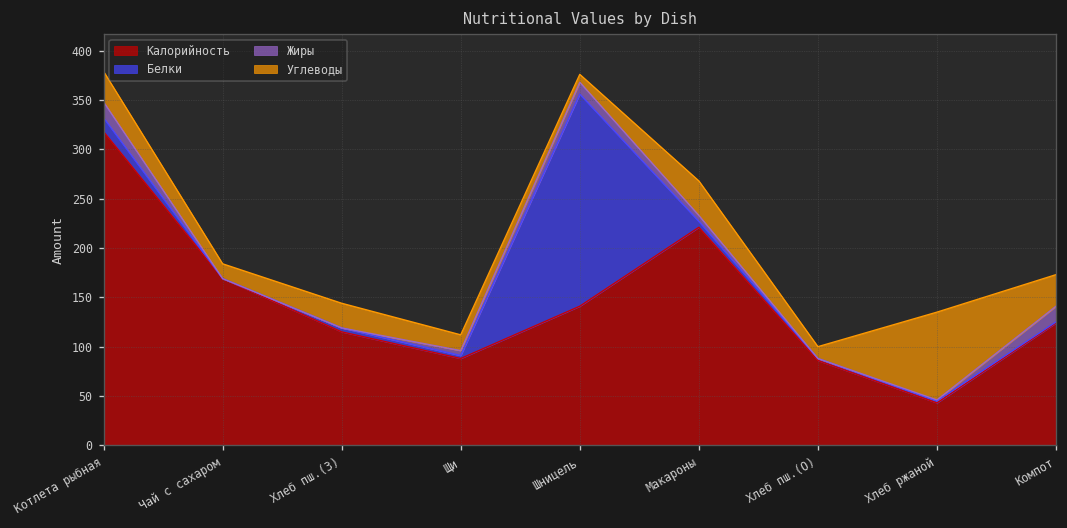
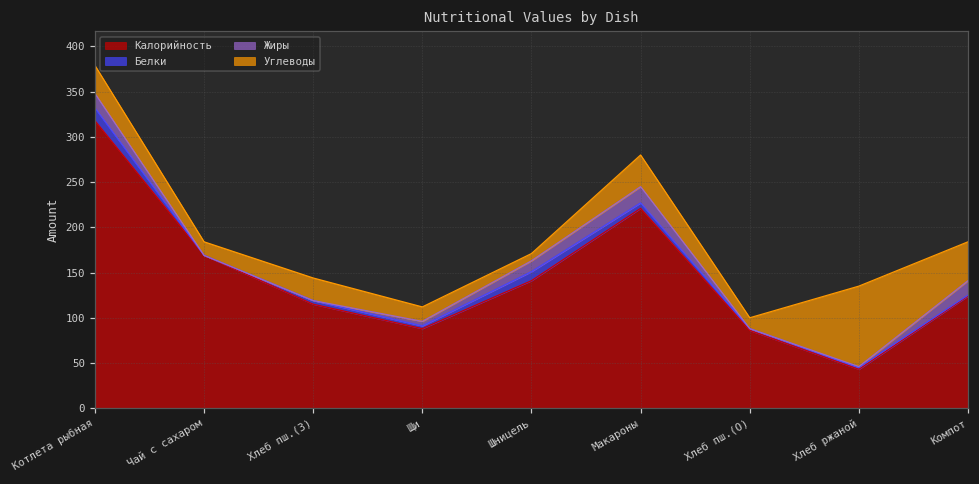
  {
    "Калорийность": {
      "Котлета рыбная": 320,
      "Хлеб пш.(З)": 120,
      "Шницель": 140,
      "Макароны": 220
    },
    "Белки": {
      "Котлета рыбная": 10,
-     "Шницель": 220,
+     "Шницель": 10,
      "Макароны": 10
    },
    "Жиры": {
      "Котлета рыбная": 20,
      "Щи": 10,
      "Шницель": 10,
-     "Макароны": 10,
+     "Макароны": 20,
      "Компот": 20
    },
    "Углеводы": {
      "Котлета рыбная": 30,
      "Чай с сахаром": 20,
      "Хлеб пш.(З)": 30,
      "Щи": 20,
      "Шницель": 10,
      "Макароны": 40,
      "Хлеб пш.(О)": 10,
      "Хлеб ржаной": 90,
-     "Компот": 30
+     "Компот": 40
    }
  }
